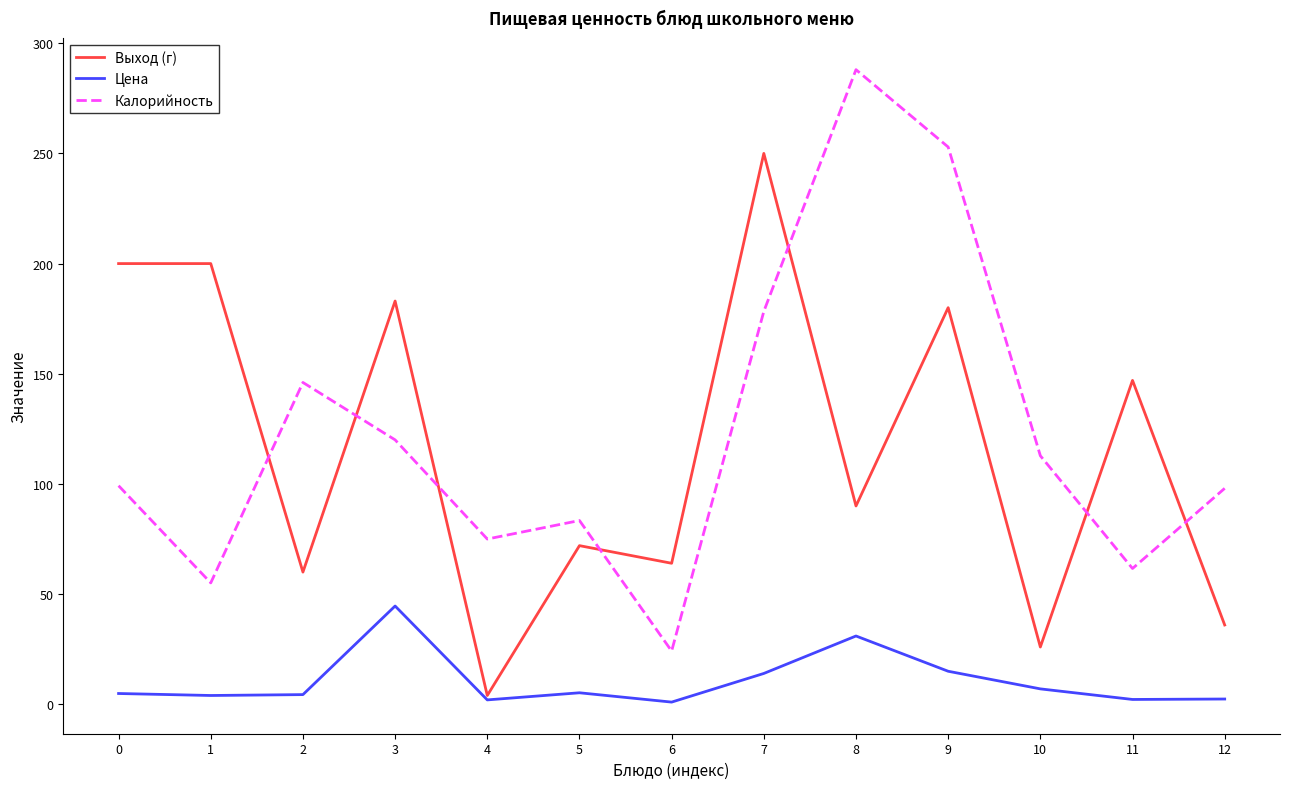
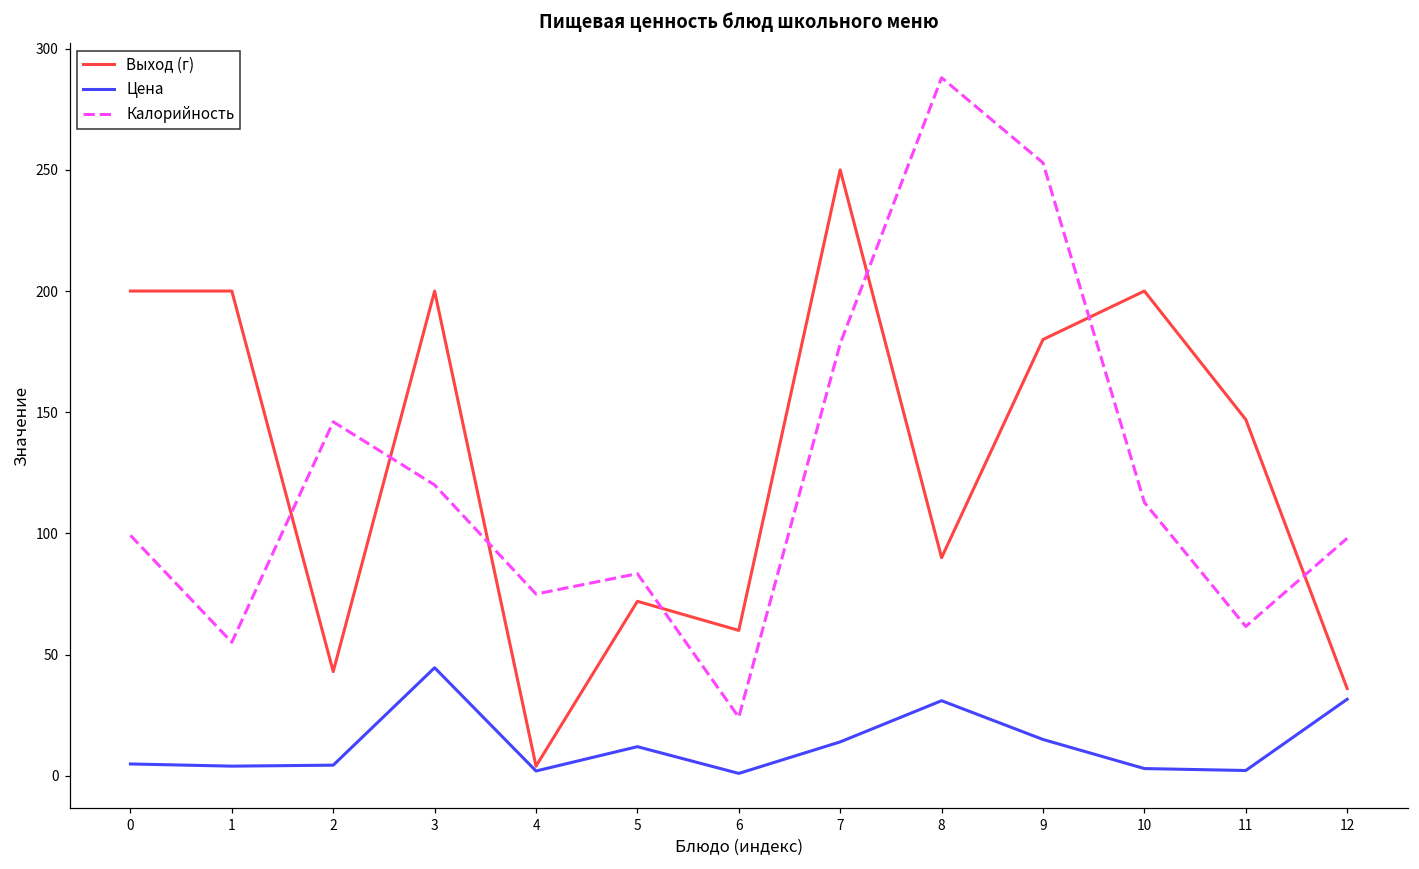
  {
    "Выход (г)": {
      "0": 200,
      "1": 200,
-     "2": 60,
-     "3": 183,
+     "2": 43,
+     "3": 200,
      "4": 4,
      "5": 72,
-     "6": 64,
+     "6": 60,
      "7": 250,
      "8": 90,
      "9": 180,
-     "10": 26,
+     "10": 200,
      "11": 147,
      "12": 36
    },
    "Цена": {
      "0": 5,
      "1": 4,
      "2": 4,
      "3": 45,
      "4": 2,
-     "5": 5,
+     "5": 12,
      "6": 1,
      "7": 14,
      "8": 31,
      "9": 15,
-     "10": 7,
+     "10": 3,
      "11": 2,
-     "12": 2
+     "12": 32
    },
    "Калорийность": {
      "0": 99,
      "1": 55,
      "2": 146,
      "3": 120,
      "4": 75,
      "5": 83,
      "6": 24,
      "7": 178,
      "8": 288,
      "9": 253,
      "10": 113,
      "11": 62,
      "12": 98
    }
  }
